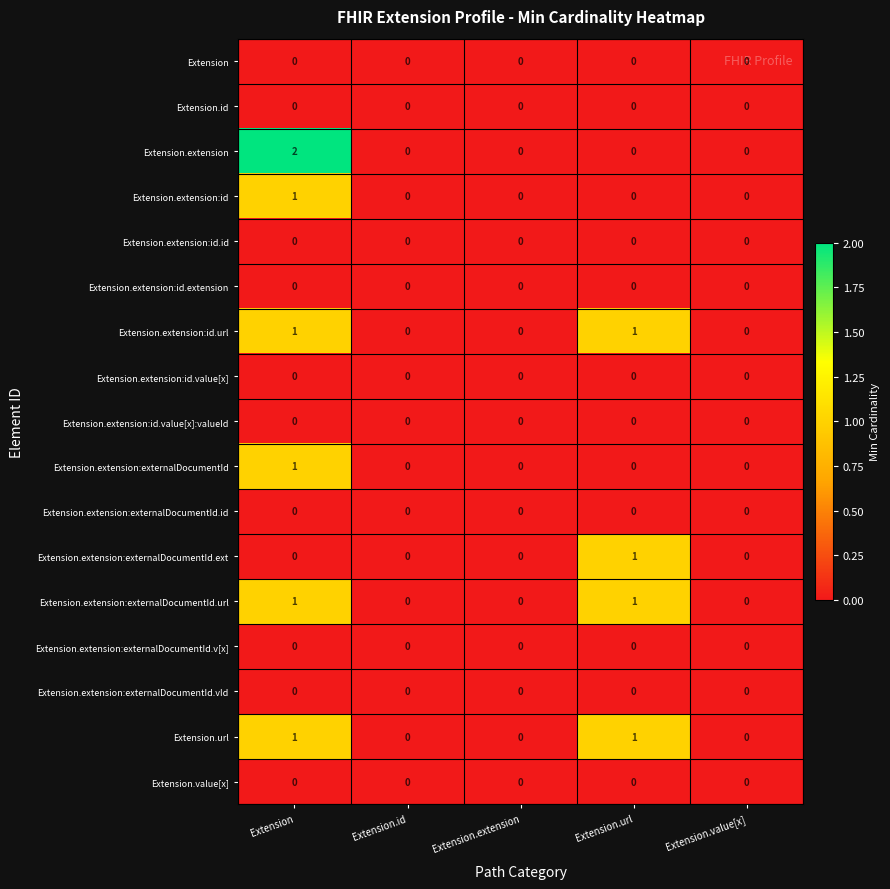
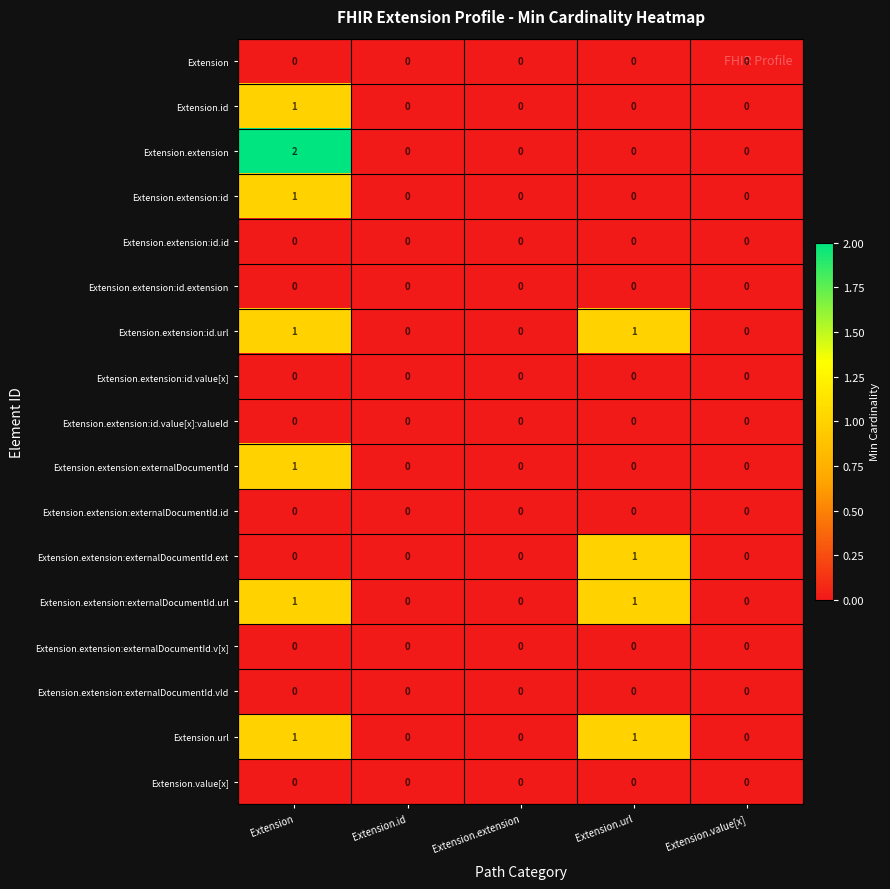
  {
    "Extension": {
      "Extension": 0,
      "Extension.id": 0,
      "Extension.extension": 0,
      "Extension.url": 0
    },
    "Extension.id": {
-     "Extension": 0,
+     "Extension": 1,
      "Extension.id": 0,
      "Extension.extension": 0,
      "Extension.url": 0,
      "Extension.value[x]": 0
    },
    "Extension.extension": {
      "Extension": 2,
      "Extension.id": 0,
      "Extension.extension": 0,
      "Extension.url": 0,
      "Extension.value[x]": 0
    },
    "Extension.extension:id": {
      "Extension": 1,
      "Extension.id": 0,
      "Extension.extension": 0,
      "Extension.url": 0,
      "Extension.value[x]": 0
    },
    "Extension.extension:id.id": {
      "Extension": 0,
      "Extension.id": 0,
      "Extension.extension": 0,
      "Extension.url": 0,
      "Extension.value[x]": 0
    },
    "Extension.extension:id.extension": {
      "Extension": 0,
      "Extension.id": 0,
      "Extension.extension": 0,
      "Extension.url": 0,
      "Extension.value[x]": 0
    },
    "Extension.extension:id.url": {
      "Extension": 1,
      "Extension.id": 0,
      "Extension.extension": 0,
      "Extension.url": 1,
      "Extension.value[x]": 0
    },
    "Extension.extension:id.value[x]": {
      "Extension": 0,
      "Extension.id": 0,
      "Extension.extension": 0,
      "Extension.url": 0,
      "Extension.value[x]": 0
    },
    "Extension.extension:id.value[x]:valueId": {
      "Extension": 0,
      "Extension.id": 0,
      "Extension.extension": 0,
      "Extension.url": 0,
      "Extension.value[x]": 0
    },
    "Extension.extension:externalDocumentId": {
      "Extension": 1,
      "Extension.id": 0,
      "Extension.extension": 0,
      "Extension.url": 0,
      "Extension.value[x]": 0
    },
    "Extension.extension:externalDocumentId.id": {
      "Extension": 0,
      "Extension.id": 0,
      "Extension.extension": 0,
      "Extension.url": 0,
      "Extension.value[x]": 0
    },
    "Extension.extension:externalDocumentId.ext": {
      "Extension": 0,
      "Extension.id": 0,
      "Extension.extension": 0,
      "Extension.url": 1,
      "Extension.value[x]": 0
    },
    "Extension.extension:externalDocumentId.url": {
      "Extension": 1,
      "Extension.id": 0,
      "Extension.extension": 0,
      "Extension.url": 1,
      "Extension.value[x]": 0
    },
    "Extension.extension:externalDocumentId.v[x]": {
      "Extension": 0,
      "Extension.id": 0,
      "Extension.extension": 0,
      "Extension.url": 0,
      "Extension.value[x]": 0
    },
    "Extension.extension:externalDocumentId.vId": {
      "Extension": 0,
      "Extension.id": 0,
      "Extension.extension": 0,
      "Extension.url": 0,
      "Extension.value[x]": 0
    },
    "Extension.url": {
      "Extension": 1,
      "Extension.id": 0,
      "Extension.extension": 0,
      "Extension.url": 1,
      "Extension.value[x]": 0
    },
    "Extension.value[x]": {
      "Extension": 0,
      "Extension.id": 0,
      "Extension.extension": 0,
      "Extension.url": 0,
      "Extension.value[x]": 0
    }
  }
